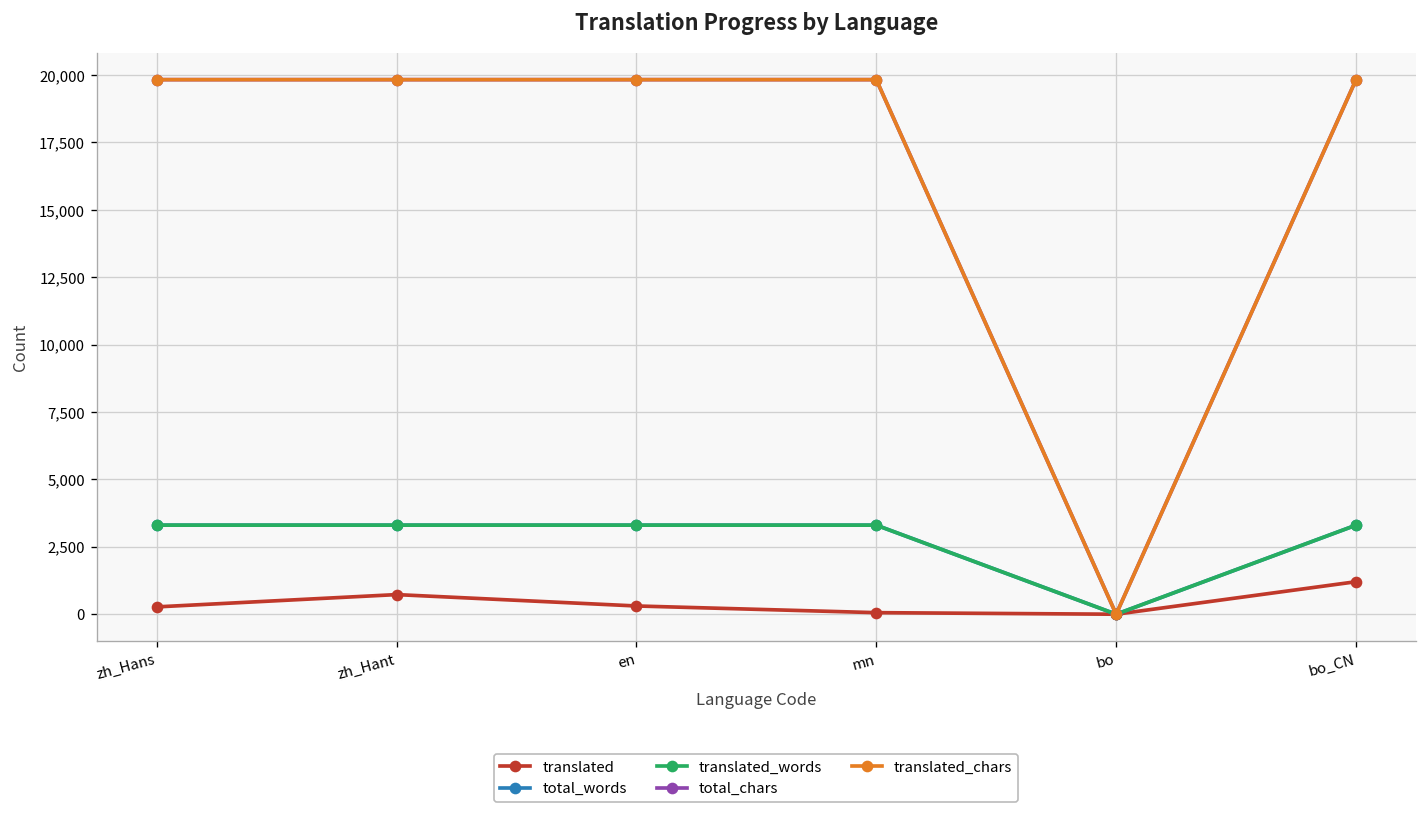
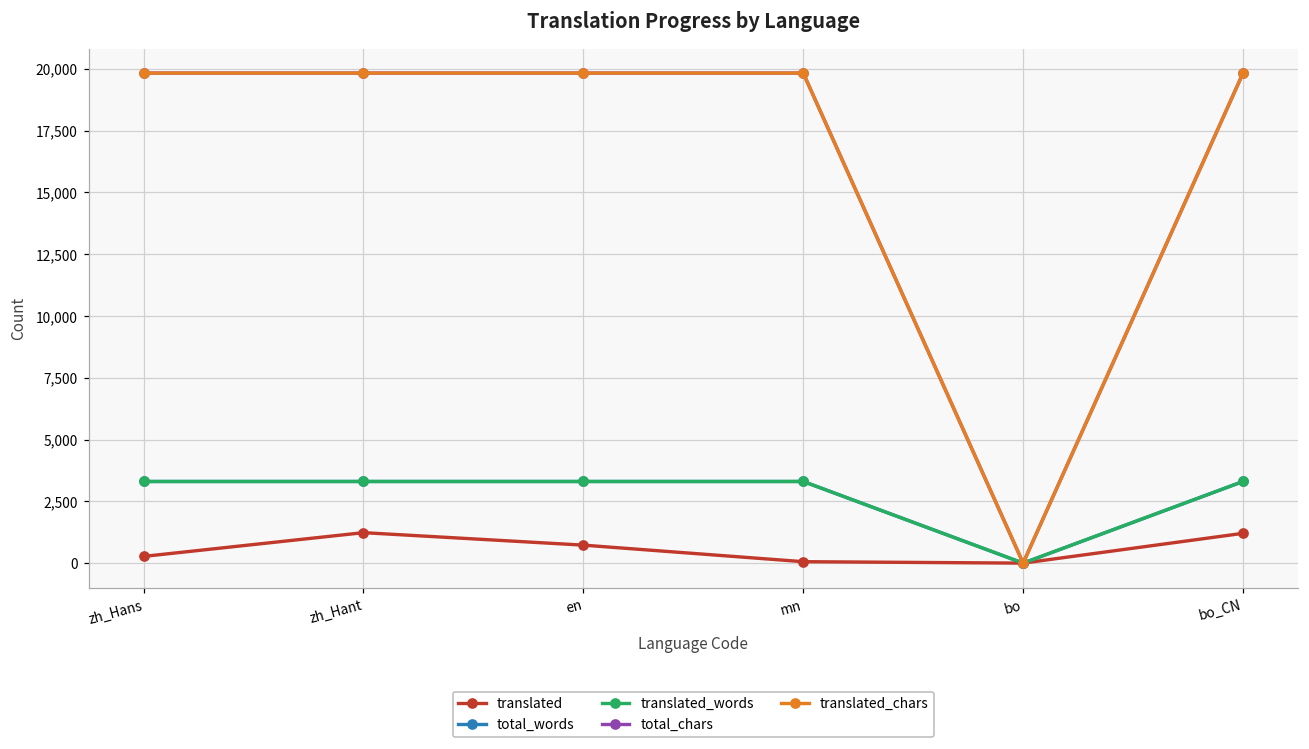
  {
    "translated": {
      "zh_Hans": "300",
-     "zh_Hant": "700",
-     "en": "300",
+     "zh_Hant": "1,200",
+     "en": "700",
      "mn": "100",
      "bo_CN": "1,200"
    },
    "translated_words": {
      "zh_Hans": "3,300",
      "zh_Hant": "3,300",
      "en": "3,300",
      "mn": "3,300",
      "bo_CN": "3,300"
    },
    "translated_chars": {
      "zh_Hans": "19,800",
      "zh_Hant": "19,800",
      "en": "19,800",
      "mn": "19,800",
      "bo_CN": "19,800"
    }
  }
